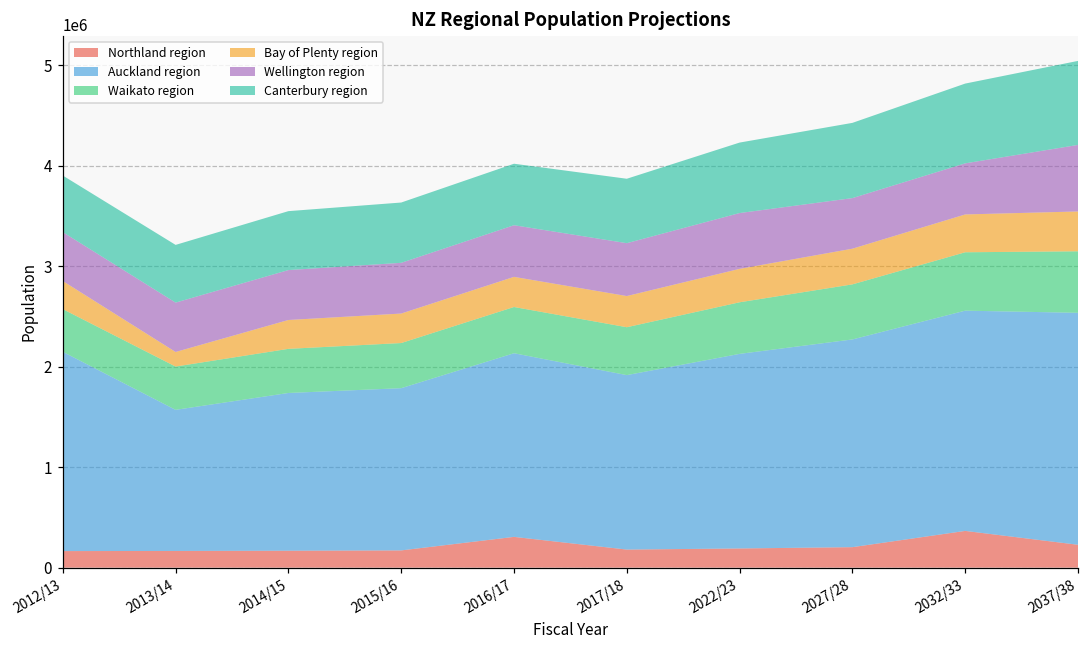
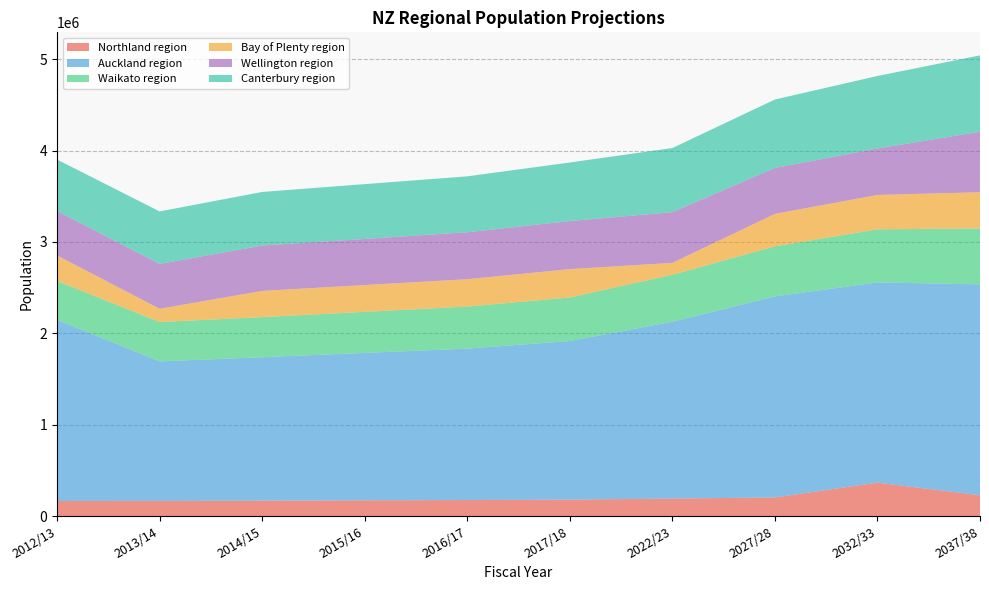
  {
    "Northland region": {
      "2012/13": 200000,
      "2013/14": 200000,
      "2014/15": 200000,
      "2015/16": 200000,
-     "2016/17": 300000,
+     "2016/17": 200000,
      "2017/18": 200000,
      "2022/23": 200000,
      "2027/28": 200000,
      "2032/33": 400000,
      "2037/38": 200000
    },
    "Auckland region": {
      "2012/13": 2000000,
-     "2013/14": 1400000,
+     "2013/14": 1500000,
      "2014/15": 1600000,
      "2015/16": 1600000,
-     "2016/17": 1800000,
+     "2016/17": 1700000,
      "2017/18": 1700000,
      "2022/23": 1900000,
-     "2027/28": 2100000,
+     "2027/28": 2200000,
      "2032/33": 2200000,
      "2037/38": 2300000
    },
    "Bay of Plenty region": {
      "2012/13": 300000,
      "2013/14": 100000,
      "2014/15": 300000,
      "2015/16": 300000,
      "2016/17": 300000,
      "2017/18": 300000,
-     "2022/23": 300000,
+     "2022/23": 100000,
      "2027/28": 400000,
      "2032/33": 400000,
      "2037/38": 400000
    },
    "Wellington region": {
      "2012/13": 500000,
      "2013/14": 500000,
      "2014/15": 500000,
      "2015/16": 500000,
      "2016/17": 500000,
      "2017/18": 500000,
      "2022/23": 600000,
      "2027/28": 500000,
      "2032/33": 500000,
      "2037/38": 700000
    }
  }
